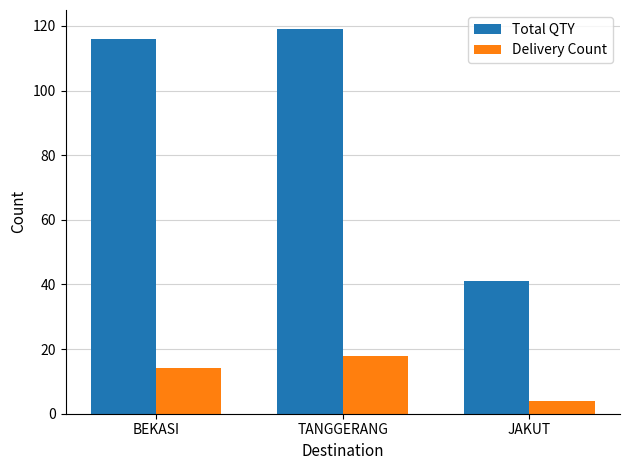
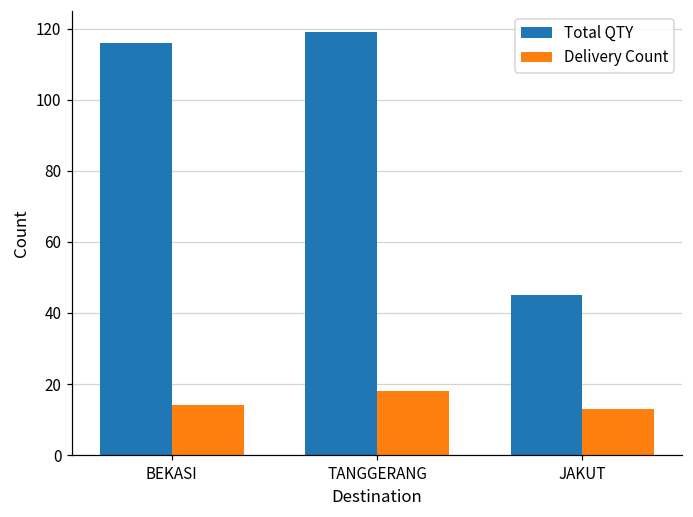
  {
    "Total QTY": {
      "BEKASI": 116,
      "TANGGERANG": 119,
-     "JAKUT": 41
+     "JAKUT": 45
    },
    "Delivery Count": {
      "BEKASI": 14,
      "TANGGERANG": 18,
-     "JAKUT": 4
+     "JAKUT": 13
    }
  }
